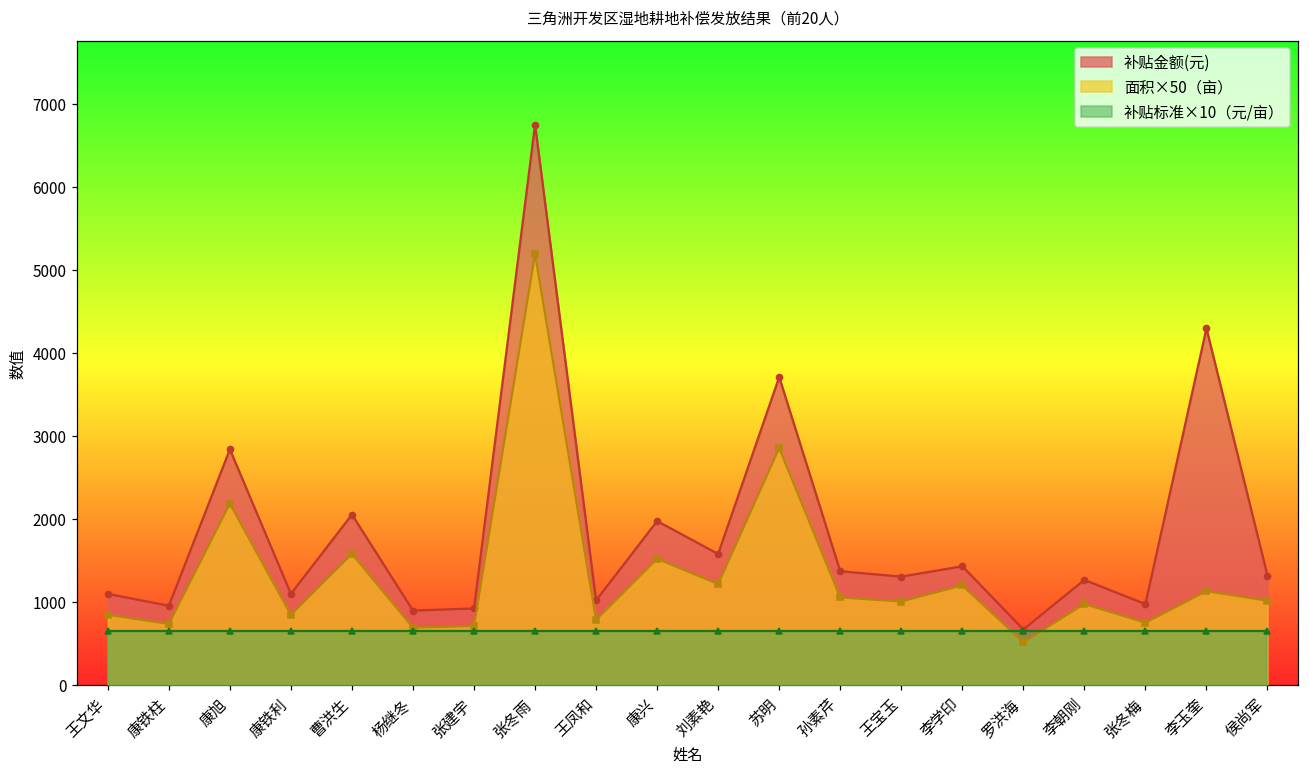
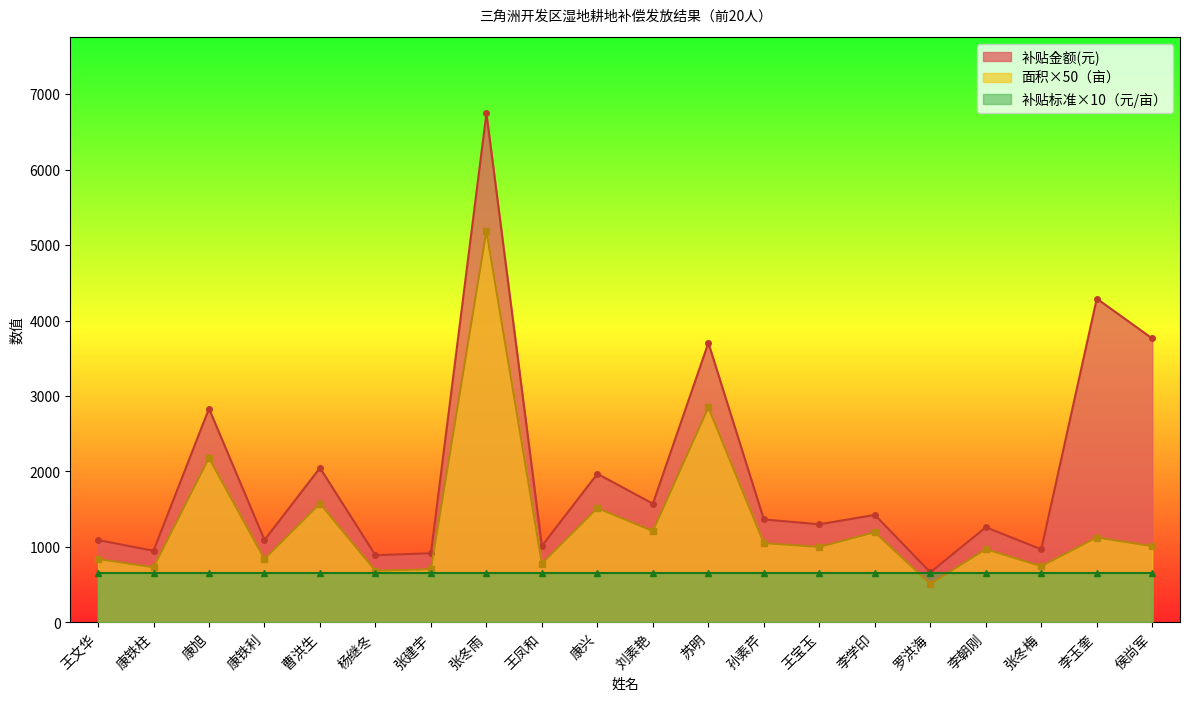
  {
    "补贴金额(元)": {
      "王文华": 1100,
      "康铁柱": 900,
      "康旭": 2800,
      "康铁利": 1100,
      "曹洪生": 2000,
      "杨继冬": 900,
      "张建宇": 900,
      "张冬雨": 6700,
      "王凤和": 1000,
      "康兴": 2000,
      "刘素艳": 1600,
      "苏明": 3700,
      "孙素芹": 1400,
      "王宝玉": 1300,
      "李学印": 1400,
      "李朝刚": 1300,
      "张冬梅": 1000,
      "李玉奎": 4300,
-     "侯尚军": 1300
+     "侯尚军": 3800
    },
    "面积×50（亩）": {
      "王文华": 800,
      "康铁柱": 700,
      "康旭": 2200,
      "康铁利": 800,
      "曹洪生": 1600,
      "杨继冬": 700,
      "张建宇": 700,
      "张冬雨": 5200,
      "王凤和": 800,
      "康兴": 1500,
      "刘素艳": 1200,
      "苏明": 2900,
      "孙素芹": 1100,
      "王宝玉": 1000,
      "李学印": 1200,
      "罗洪海": 500,
      "李朝刚": 1000,
      "张冬梅": 700,
      "李玉奎": 1100,
      "侯尚军": 1000
    },
    "补贴标准×10（元/亩）": {
      "王文华": 700,
      "康铁柱": 700,
      "康旭": 700,
      "康铁利": 700,
      "曹洪生": 700,
      "杨继冬": 700,
      "张建宇": 700,
      "张冬雨": 700,
      "王凤和": 700,
      "康兴": 700,
      "刘素艳": 700,
      "苏明": 700,
      "孙素芹": 700,
      "王宝玉": 700,
      "李学印": 700,
      "李朝刚": 700,
      "张冬梅": 700,
      "李玉奎": 700,
      "侯尚军": 700
    }
  }
